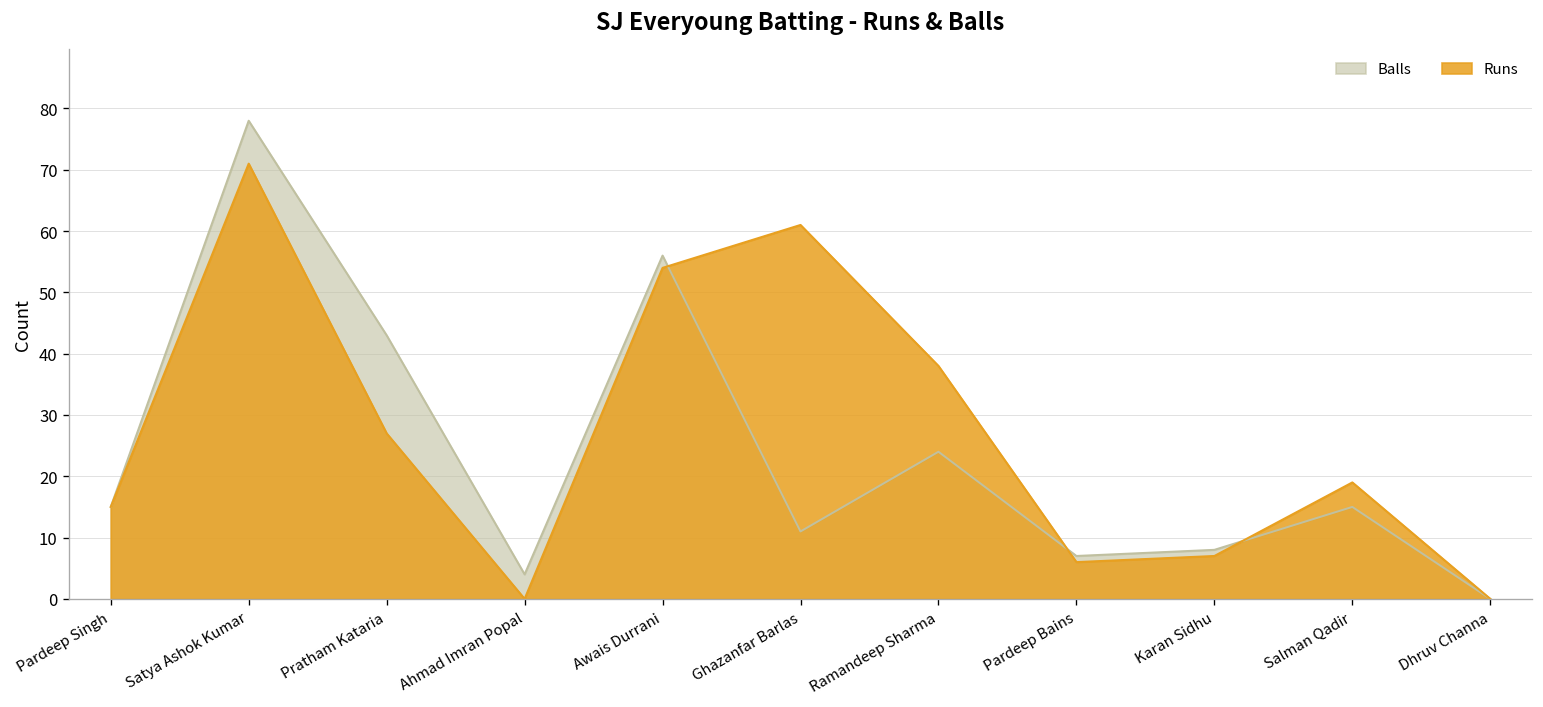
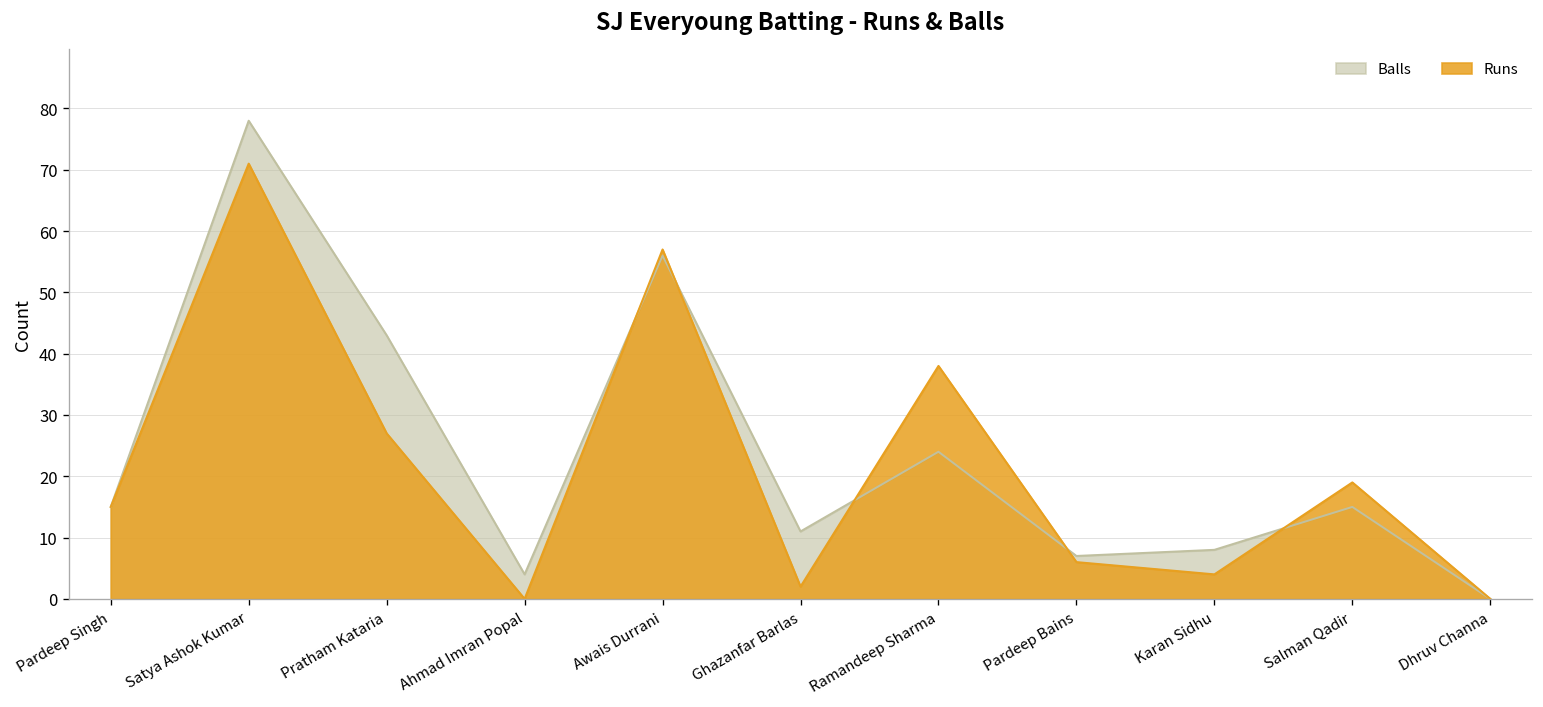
  {
    "Balls": {
      "Satya Ashok Kumar": 78,
      "Pratham Kataria": 43,
      "Ahmad Imran Popal": 4,
      "Awais Durrani": 56,
      "Ghazanfar Barlas": 11,
      "Ramandeep Sharma": 24,
      "Pardeep Bains": 7,
      "Karan Sidhu": 8,
      "Salman Qadir": 15
    },
    "Runs": {
      "Satya Ashok Kumar": 71,
      "Pratham Kataria": 27,
      "Ahmad Imran Popal": 0,
-     "Awais Durrani": 54,
-     "Ghazanfar Barlas": 61,
+     "Awais Durrani": 57,
+     "Ghazanfar Barlas": 2,
      "Ramandeep Sharma": 38,
      "Pardeep Bains": 6,
-     "Karan Sidhu": 7,
+     "Karan Sidhu": 4,
      "Salman Qadir": 19
    }
  }
